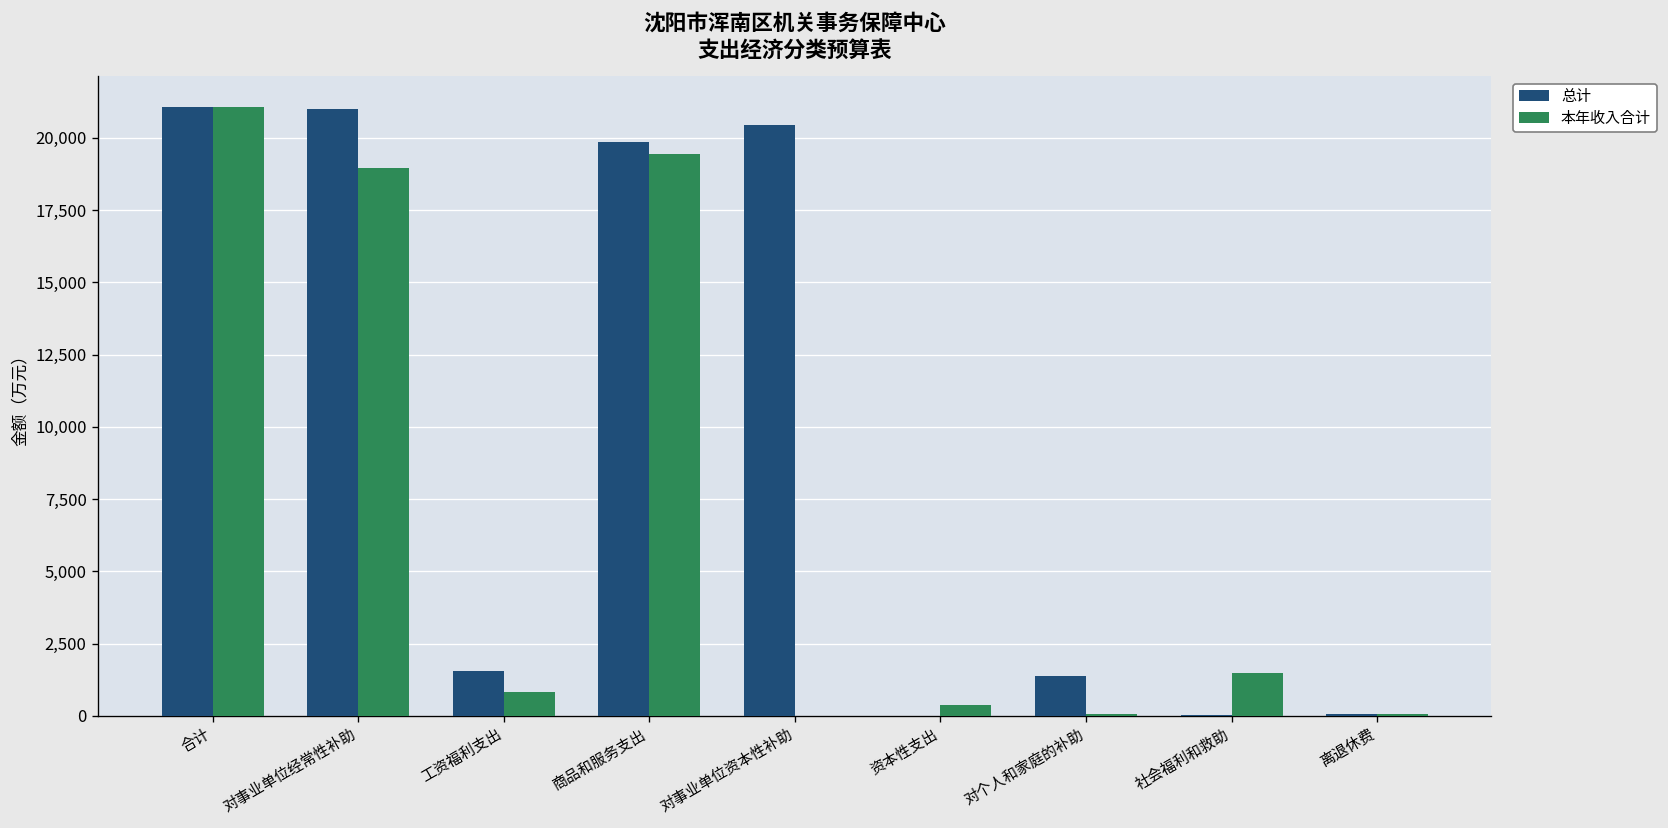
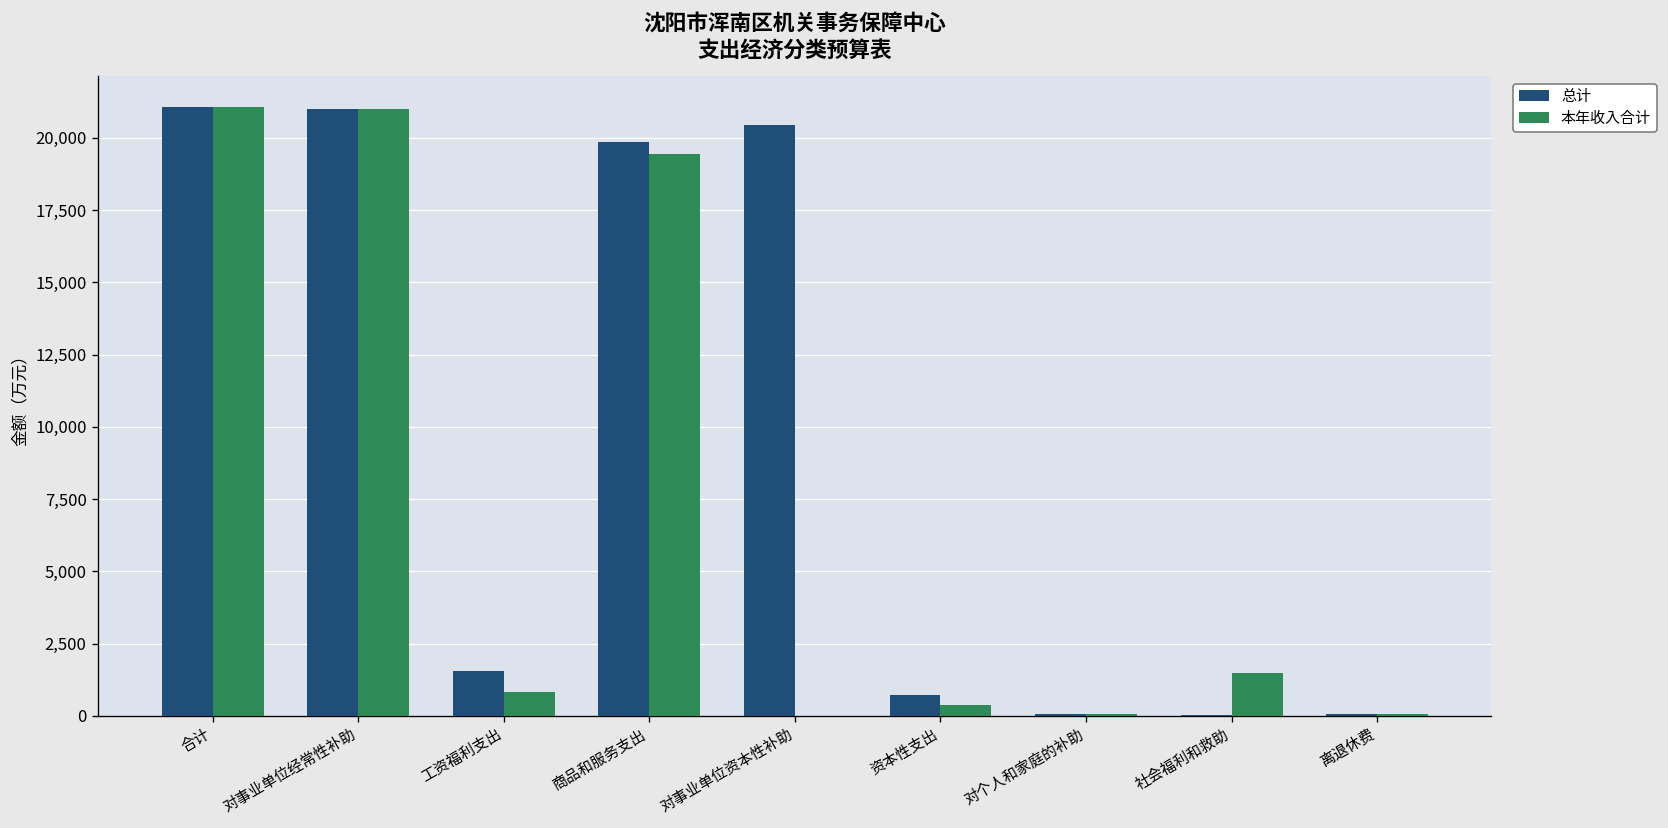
  {
    "总计": {
      "合计": "21,100",
      "对事业单位经常性补助": "21,000",
      "工资福利支出": "1,600",
      "商品和服务支出": "19,800",
      "对事业单位资本性补助": "20,400",
-     "资本性支出": "0",
-     "对个人和家庭的补助": "1,400"
+     "资本性支出": "700",
+     "对个人和家庭的补助": "100"
    },
    "本年收入合计": {
      "合计": "21,100",
-     "对事业单位经常性补助": "19,000",
+     "对事业单位经常性补助": "21,000",
      "工资福利支出": "800",
      "商品和服务支出": "19,400",
      "资本性支出": "400",
      "社会福利和救助": "1,500"
    }
  }
